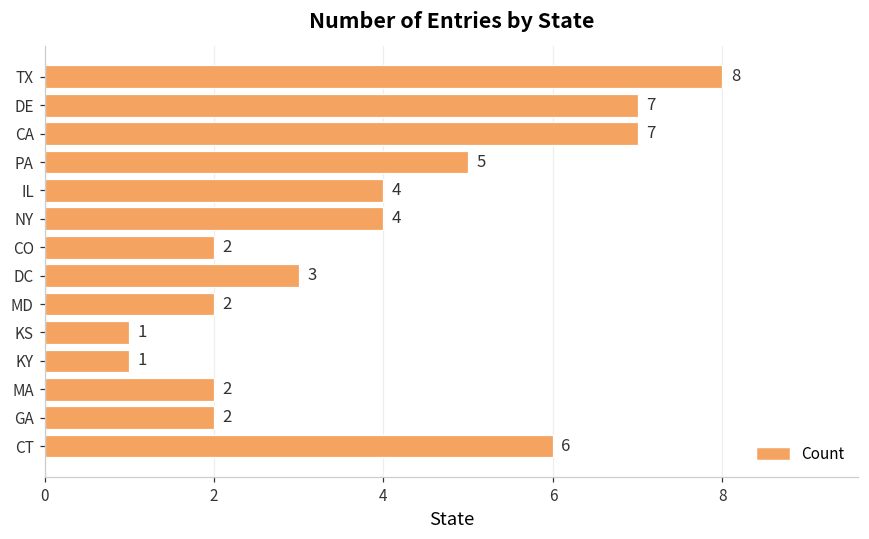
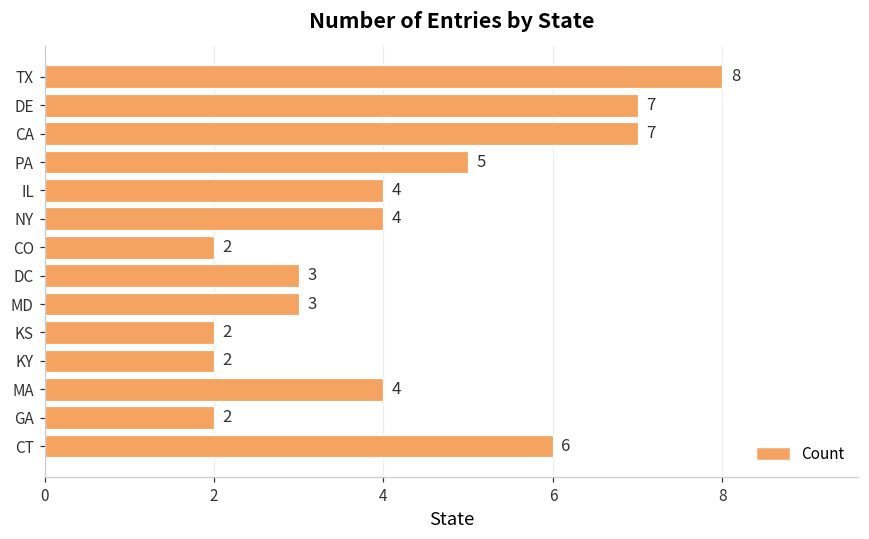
  {
    "TX": 8,
    "DE": 7,
    "CA": 7,
    "PA": 5,
    "IL": 4,
    "NY": 4,
    "CO": 2,
    "DC": 3,
-   "MD": 2,
-   "KS": 1,
-   "KY": 1,
-   "MA": 2,
+   "MD": 3,
+   "KS": 2,
+   "KY": 2,
+   "MA": 4,
    "GA": 2,
    "CT": 6
  }
